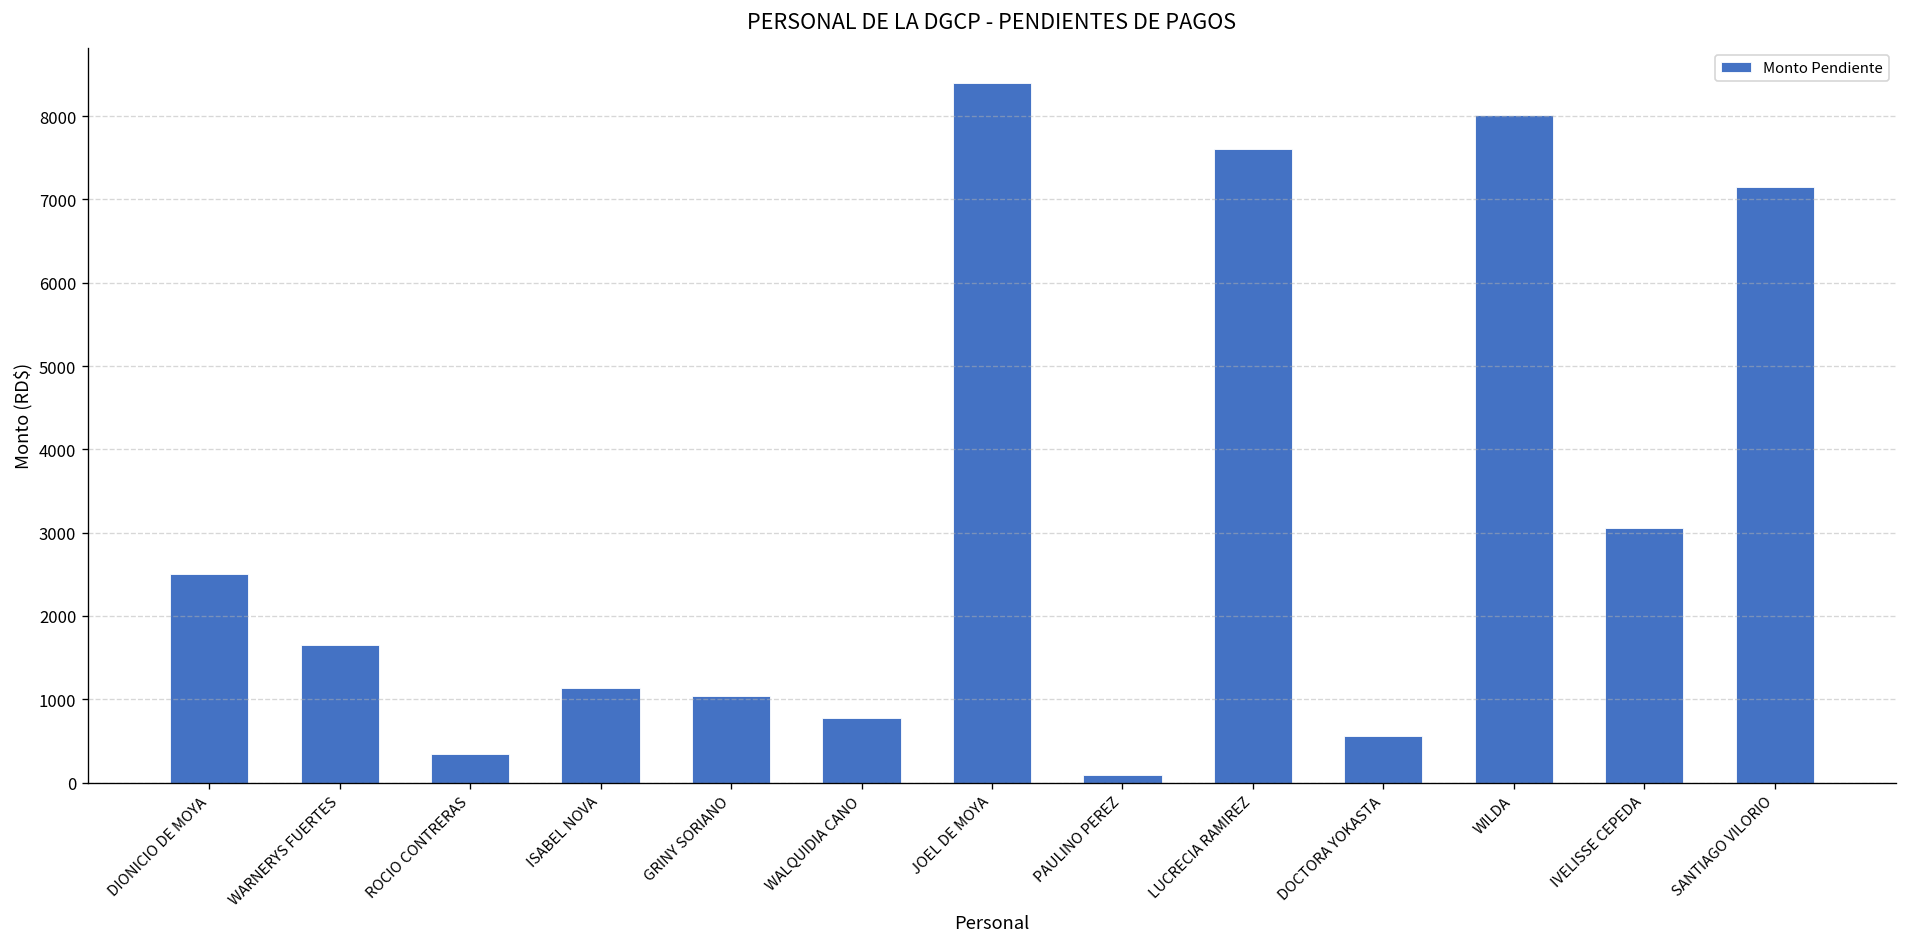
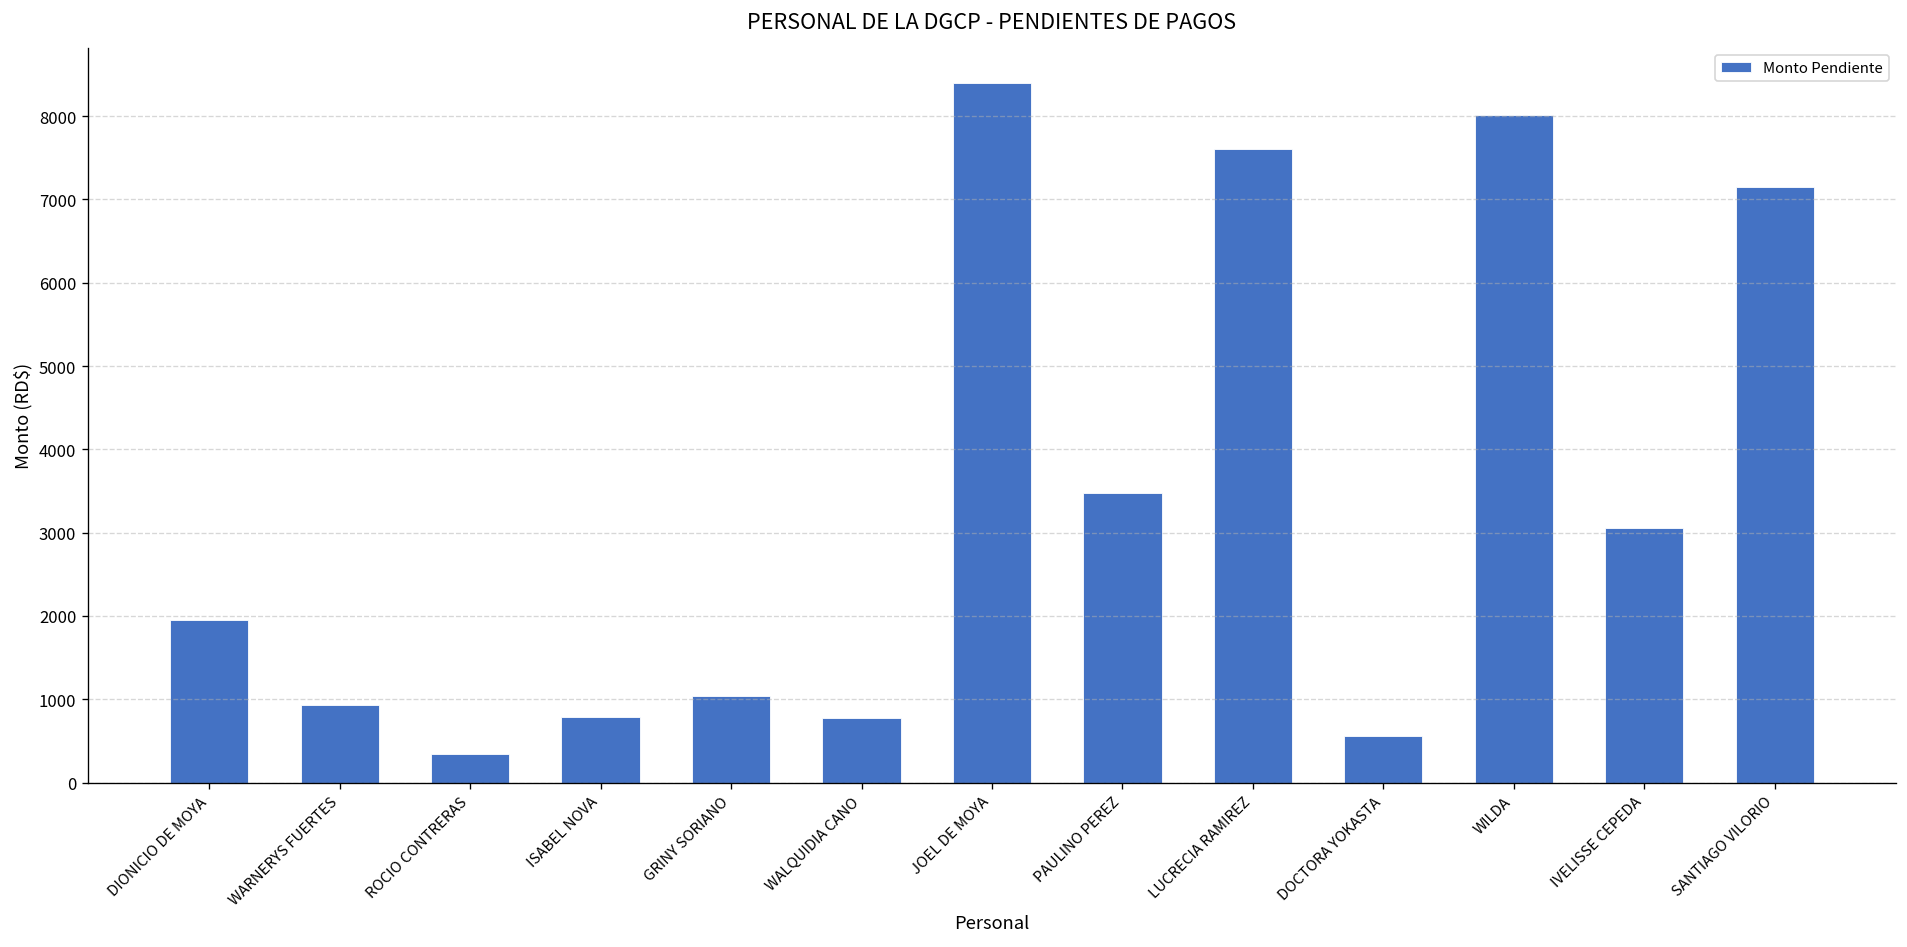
  {
-   "DIONICIO DE MOYA": 2500,
-   "WARNERYS FUERTES": 1700,
+   "DIONICIO DE MOYA": 2000,
+   "WARNERYS FUERTES": 900,
    "ROCIO CONTRERAS": 300,
-   "ISABEL NOVA": 1100,
+   "ISABEL NOVA": 800,
    "GRINY SORIANO": 1000,
    "WALQUIDIA CANO": 800,
    "JOEL DE MOYA": 8400,
-   "PAULINO PEREZ": 100,
+   "PAULINO PEREZ": 3500,
    "LUCRECIA RAMIREZ": 7600,
    "DOCTORA YOKASTA": 600,
    "WILDA": 8000,
    "IVELISSE CEPEDA": 3100,
    "SANTIAGO VILORIO": 7200
  }
